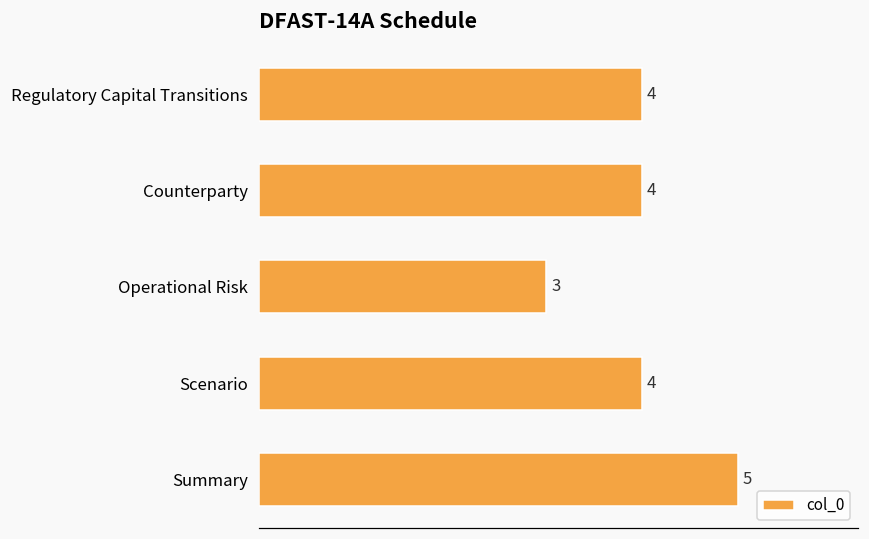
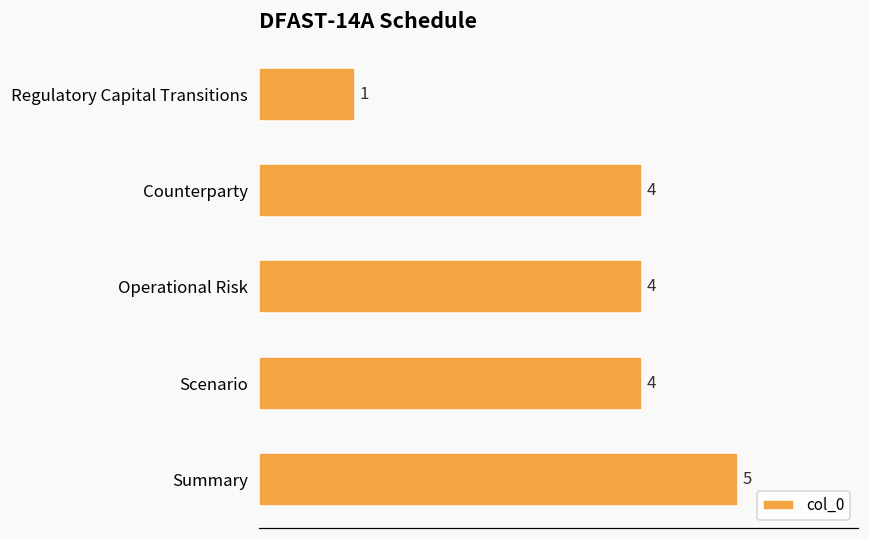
  {
-   "Regulatory Capital Transitions": 4,
+   "Regulatory Capital Transitions": 1,
    "Counterparty": 4,
-   "Operational Risk": 3,
+   "Operational Risk": 4,
    "Scenario": 4,
    "Summary": 5
  }
